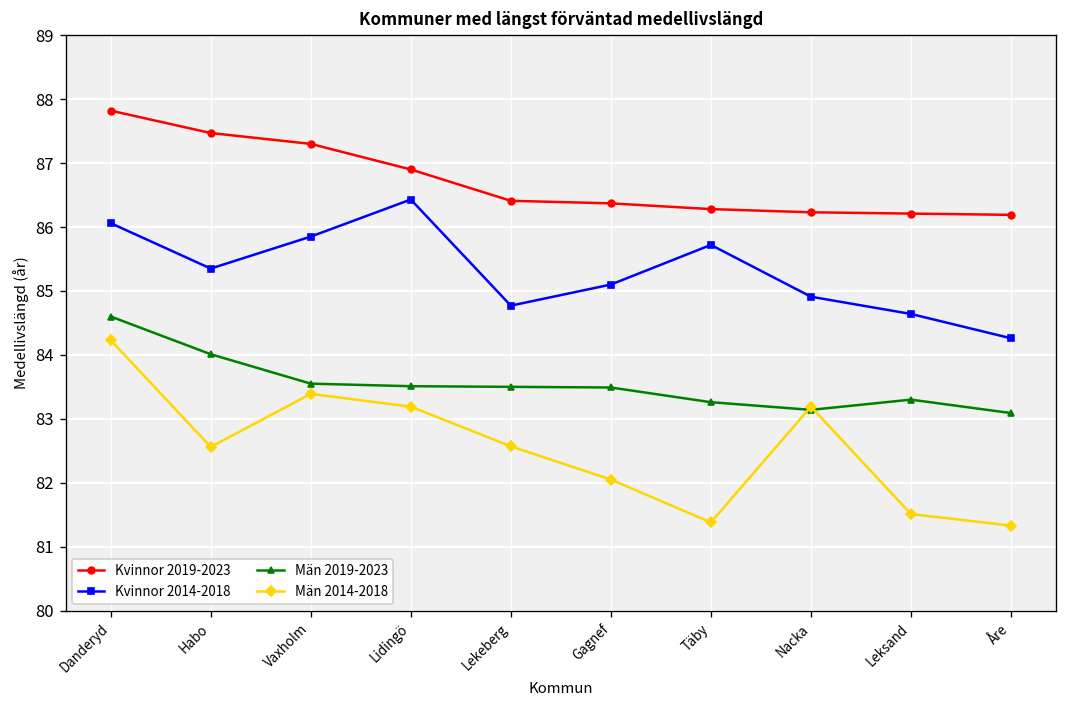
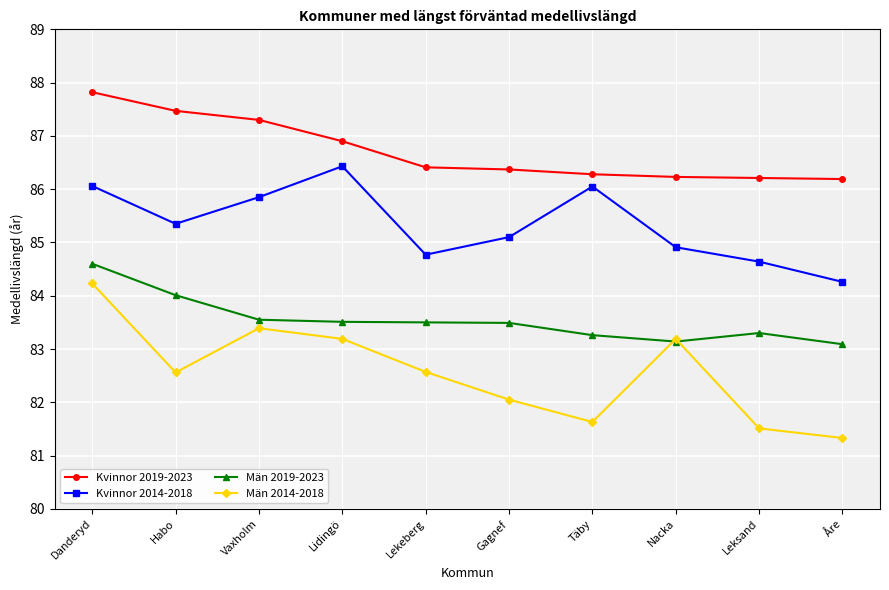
  {
    "Kvinnor 2019-2023": {
      "Danderyd": 87.8,
      "Habo": 87.5,
      "Vaxholm": 87.3,
      "Lidingö": 86.9,
      "Lekeberg": 86.4,
      "Gagnef": 86.4,
      "Täby": 86.3,
      "Nacka": 86.2,
      "Leksand": 86.2,
      "Åre": 86.2
    },
    "Kvinnor 2014-2018": {
      "Danderyd": 86.1,
      "Habo": 85.4,
      "Vaxholm": 85.9,
      "Lidingö": 86.4,
      "Lekeberg": 84.8,
      "Gagnef": 85.1,
-     "Täby": 85.7,
+     "Täby": 86.1,
      "Nacka": 84.9,
      "Leksand": 84.6,
      "Åre": 84.3
    },
    "Män 2019-2023": {
      "Danderyd": 84.6,
      "Habo": 84.0,
      "Vaxholm": 83.6,
      "Lidingö": 83.5,
      "Lekeberg": 83.5,
      "Gagnef": 83.5,
      "Täby": 83.3,
      "Nacka": 83.1,
      "Leksand": 83.3,
      "Åre": 83.1
    },
    "Män 2014-2018": {
      "Danderyd": 84.2,
      "Habo": 82.6,
      "Vaxholm": 83.4,
      "Lidingö": 83.2,
      "Lekeberg": 82.6,
      "Gagnef": 82.1,
-     "Täby": 81.4,
+     "Täby": 81.6,
      "Nacka": 83.2,
      "Leksand": 81.5,
      "Åre": 81.3
    }
  }
